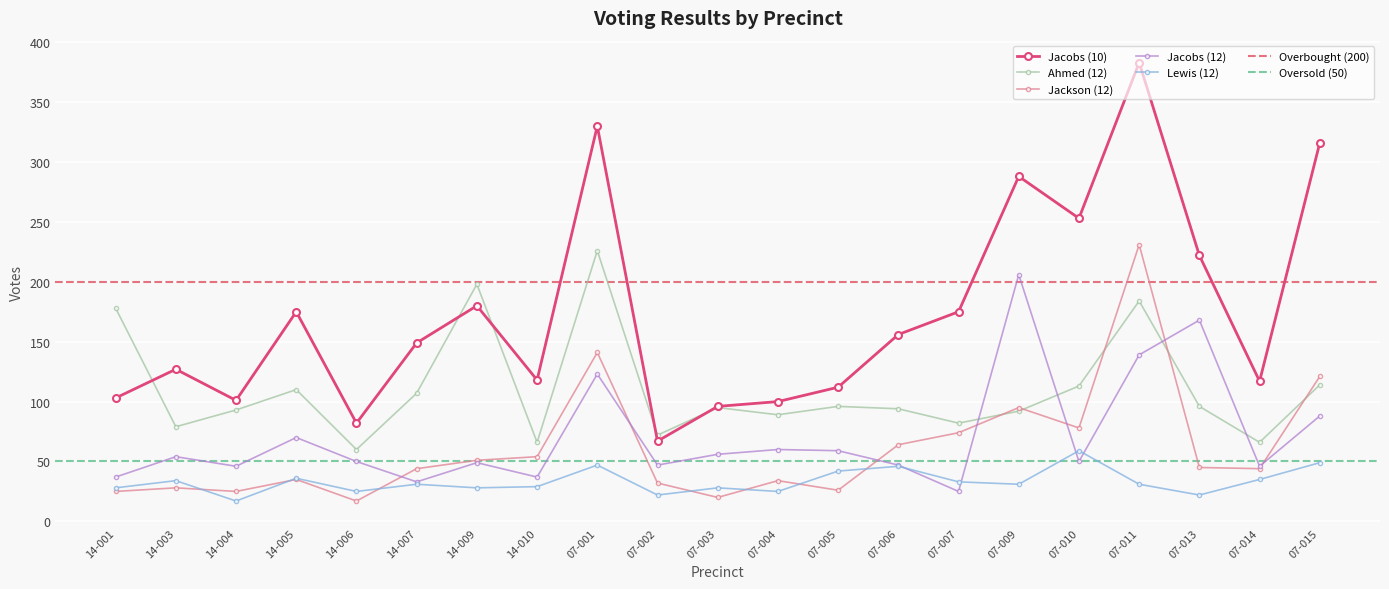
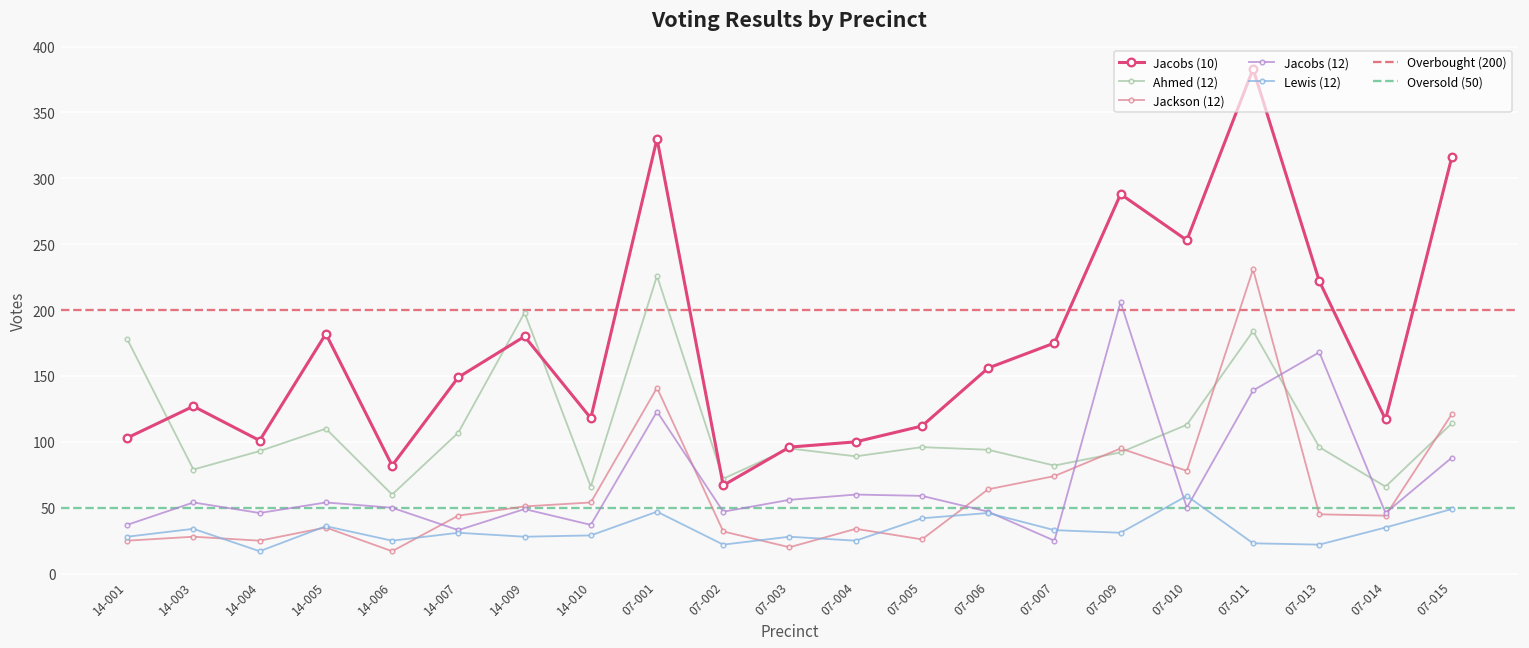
  {
    "Jacobs (10)": {
      "14-001": 103,
      "14-003": 127,
      "14-004": 101,
-     "14-005": 175,
+     "14-005": 182,
      "14-006": 82,
      "14-007": 149,
      "14-009": 180,
      "14-010": 118,
      "07-001": 330,
      "07-002": 67,
      "07-004": 100,
      "07-005": 112,
      "07-006": 156,
      "07-007": 175,
      "07-009": 288,
      "07-010": 253,
      "07-013": 222,
      "07-014": 117,
      "07-015": 316
    },
    "Ahmed (12)": {
      "14-001": 178,
      "14-003": 79,
      "14-004": 93,
      "14-005": 110,
      "14-006": 60,
      "14-007": 107,
      "14-009": 198,
      "14-010": 66,
      "07-001": 226,
      "07-002": 72,
      "07-004": 89,
      "07-005": 96,
      "07-006": 94,
      "07-007": 82,
      "07-009": 92,
      "07-010": 113,
      "07-011": 184,
      "07-013": 96,
      "07-014": 66,
      "07-015": 114
    },
    "Jackson (12)": {
      "14-001": 25,
      "14-003": 28,
      "14-004": 25,
      "14-006": 17,
      "14-007": 44,
      "14-010": 54,
      "07-001": 141,
      "07-002": 32,
      "07-003": 20,
      "07-004": 34,
      "07-005": 26,
      "07-006": 64,
      "07-007": 74,
      "07-009": 95,
      "07-010": 78,
      "07-011": 231,
      "07-013": 45,
      "07-015": 121
    },
    "Jacobs (12)": {
      "14-001": 37,
      "14-003": 54,
      "14-004": 46,
-     "14-005": 70,
+     "14-005": 54,
      "14-006": 50,
      "14-010": 37,
      "07-001": 123,
      "07-002": 47,
      "07-003": 56,
      "07-004": 60,
      "07-005": 59,
      "07-007": 25,
      "07-009": 206,
      "07-010": 50,
      "07-011": 139,
      "07-013": 168,
      "07-015": 88
    },
    "Lewis (12)": {
      "14-001": 28,
      "14-003": 34,
      "14-004": 17,
      "14-006": 25,
      "14-009": 28,
      "14-010": 29,
      "07-001": 47,
      "07-002": 22,
      "07-003": 28,
      "07-004": 25,
      "07-005": 42,
      "07-007": 33,
      "07-009": 31,
      "07-010": 59,
-     "07-011": 31,
+     "07-011": 23,
      "07-013": 22,
      "07-014": 35,
      "07-015": 49
    }
  }
